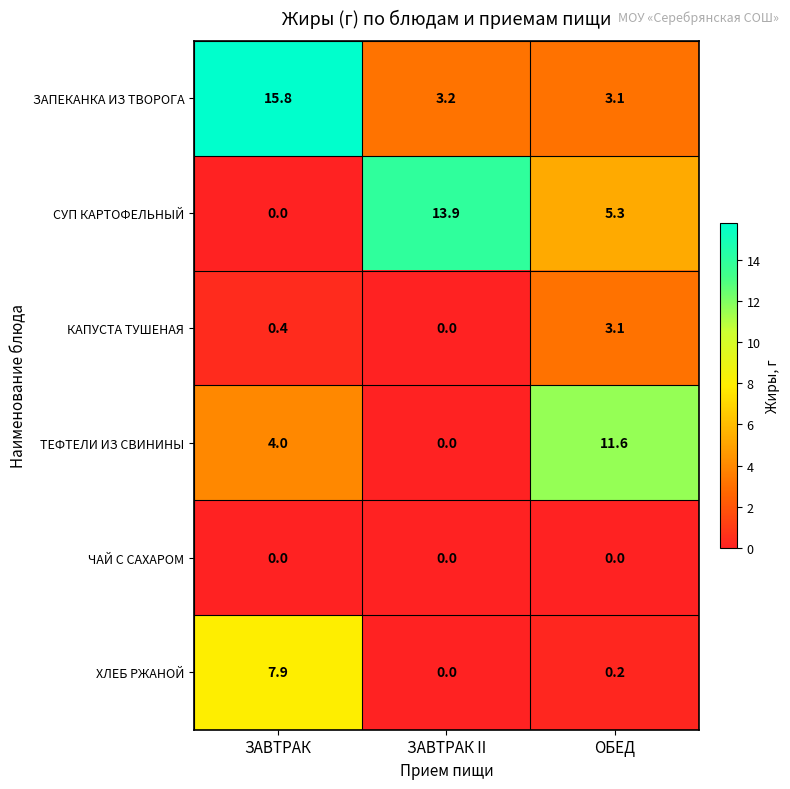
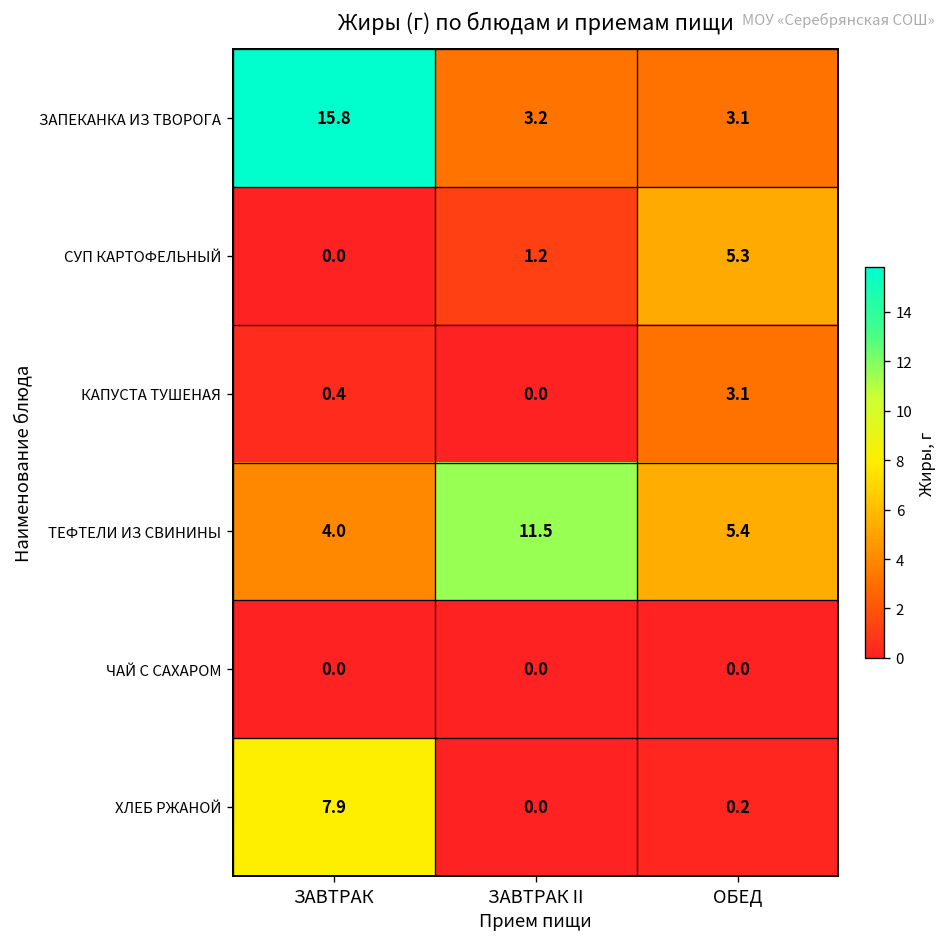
  {
    "ЗАПЕКАНКА ИЗ ТВОРОГА": {
      "ЗАВТРАК": 15.8,
      "ЗАВТРАК II": 3.2,
      "ОБЕД": 3.1
    },
    "СУП КАРТОФЕЛЬНЫЙ": {
      "ЗАВТРАК": 0.0,
-     "ЗАВТРАК II": 13.9,
+     "ЗАВТРАК II": 1.2,
      "ОБЕД": 5.3
    },
    "КАПУСТА ТУШЕНАЯ": {
      "ЗАВТРАК": 0.4,
      "ЗАВТРАК II": 0.0,
      "ОБЕД": 3.1
    },
    "ТЕФТЕЛИ ИЗ СВИНИНЫ": {
      "ЗАВТРАК": 4.0,
-     "ЗАВТРАК II": 0.0,
-     "ОБЕД": 11.6
+     "ЗАВТРАК II": 11.5,
+     "ОБЕД": 5.4
    },
    "ЧАЙ С САХАРОМ": {
      "ЗАВТРАК": 0.0,
      "ЗАВТРАК II": 0.0,
      "ОБЕД": 0.0
    },
    "ХЛЕБ РЖАНОЙ": {
      "ЗАВТРАК": 7.9,
      "ЗАВТРАК II": 0.0,
      "ОБЕД": 0.2
    }
  }
